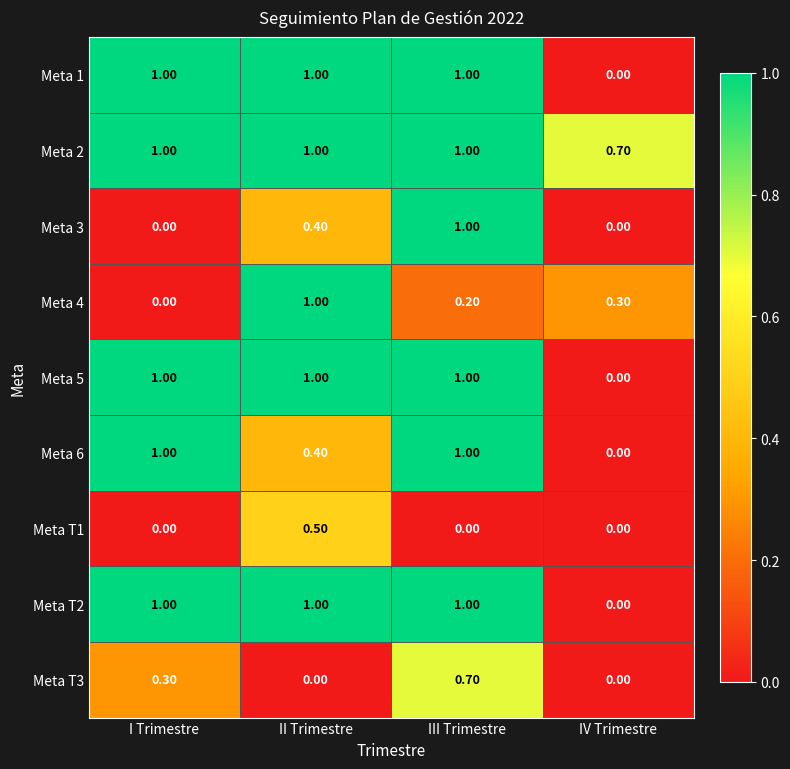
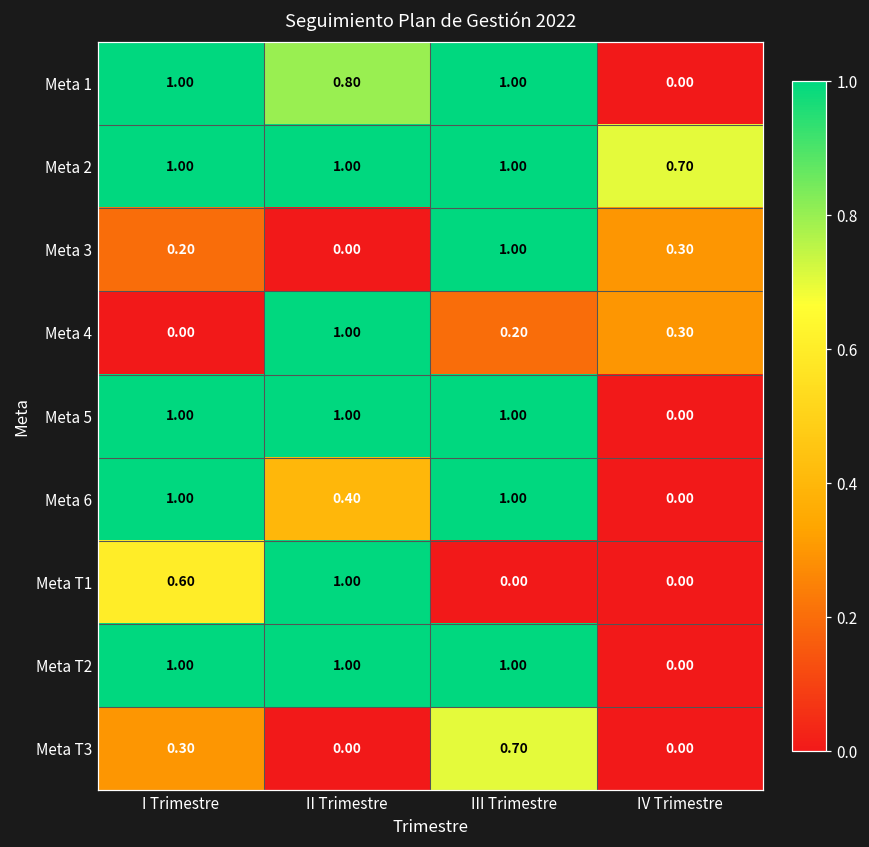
  {
    "Meta 1": {
      "I Trimestre": 1.00,
-     "II Trimestre": 1.00,
+     "II Trimestre": 0.80,
      "III Trimestre": 1.00,
      "IV Trimestre": 0.00
    },
    "Meta 2": {
      "I Trimestre": 1.00,
      "II Trimestre": 1.00,
      "III Trimestre": 1.00,
      "IV Trimestre": 0.70
    },
    "Meta 3": {
-     "I Trimestre": 0.00,
-     "II Trimestre": 0.40,
+     "I Trimestre": 0.20,
+     "II Trimestre": 0.00,
      "III Trimestre": 1.00,
-     "IV Trimestre": 0.00
+     "IV Trimestre": 0.30
    },
    "Meta 4": {
      "I Trimestre": 0.00,
      "II Trimestre": 1.00,
      "III Trimestre": 0.20,
      "IV Trimestre": 0.30
    },
    "Meta 5": {
      "I Trimestre": 1.00,
      "II Trimestre": 1.00,
      "III Trimestre": 1.00,
      "IV Trimestre": 0.00
    },
    "Meta 6": {
      "I Trimestre": 1.00,
      "II Trimestre": 0.40,
      "III Trimestre": 1.00,
      "IV Trimestre": 0.00
    },
    "Meta T1": {
-     "I Trimestre": 0.00,
-     "II Trimestre": 0.50,
+     "I Trimestre": 0.60,
+     "II Trimestre": 1.00,
      "III Trimestre": 0.00,
      "IV Trimestre": 0.00
    },
    "Meta T2": {
      "I Trimestre": 1.00,
      "II Trimestre": 1.00,
      "III Trimestre": 1.00,
      "IV Trimestre": 0.00
    },
    "Meta T3": {
      "I Trimestre": 0.30,
      "II Trimestre": 0.00,
      "III Trimestre": 0.70,
      "IV Trimestre": 0.00
    }
  }
